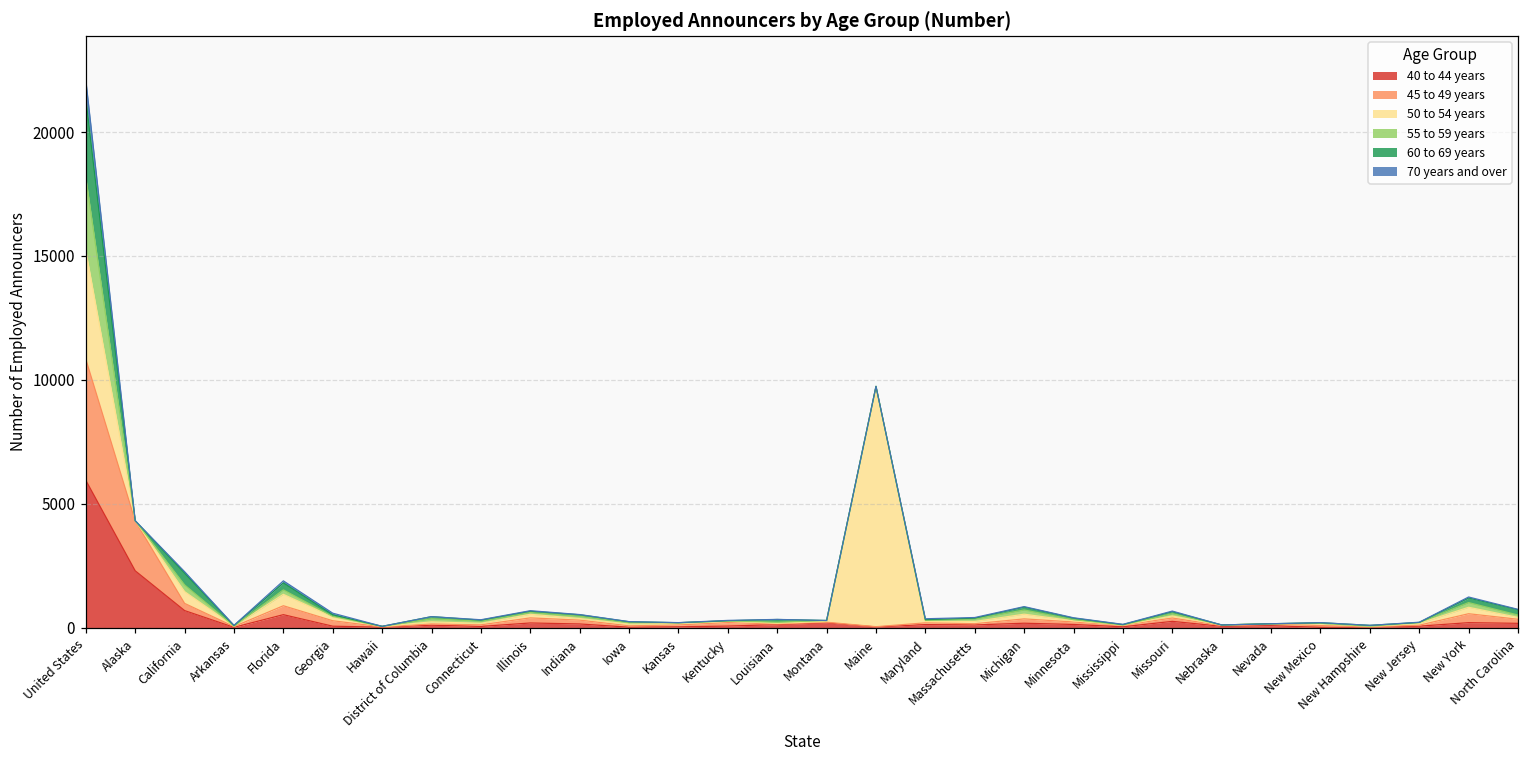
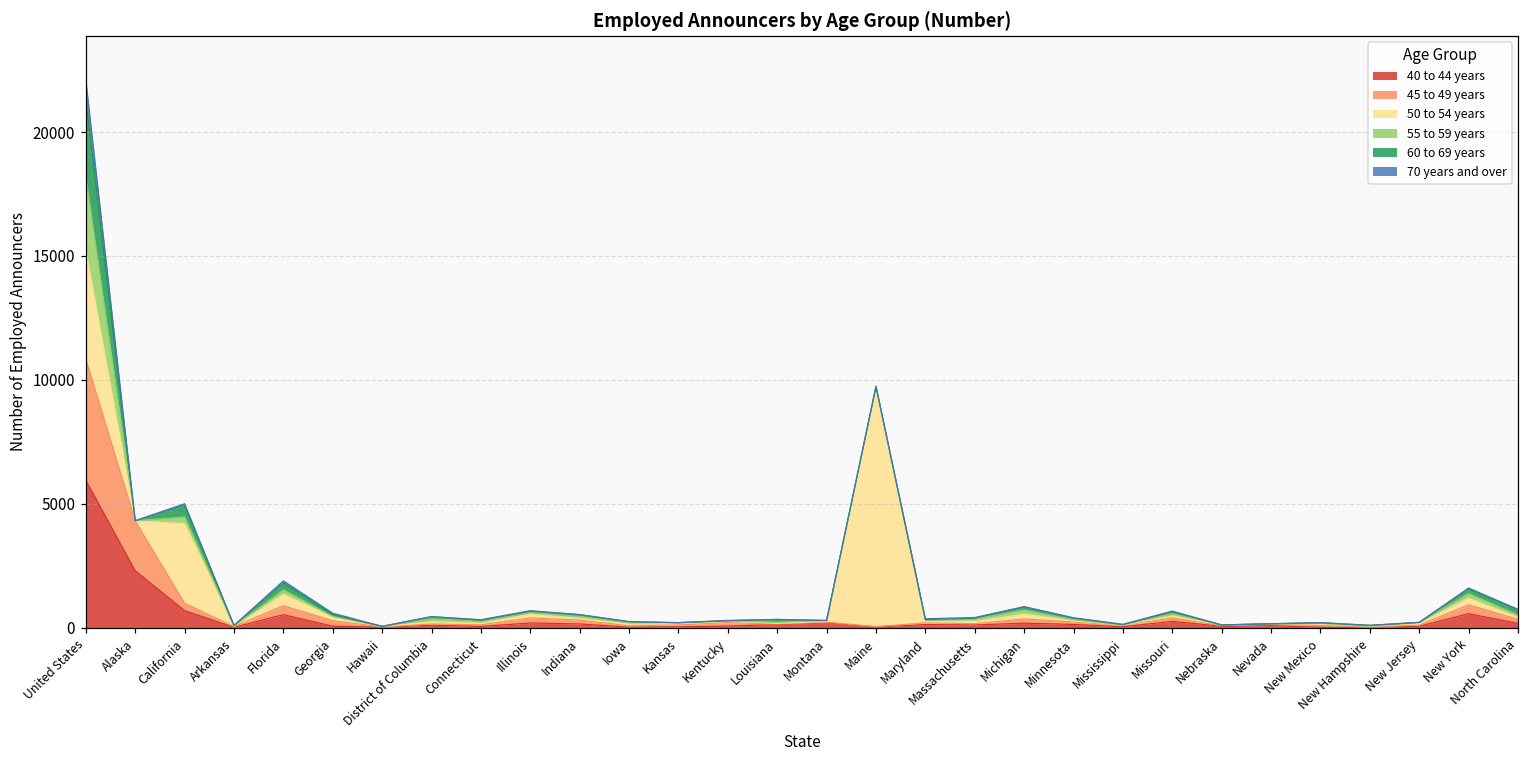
  {
    "40 to 44 years": {
      "United States": 6000,
      "Alaska": 2300,
      "California": 700,
      "Florida": 500,
      "Georgia": 100,
      "Illinois": 200,
      "Indiana": 200,
      "Kentucky": 100,
      "Michigan": 200,
      "Missouri": 300,
-     "New York": 200,
+     "New York": 600,
      "North Carolina": 200
    },
    "45 to 49 years": {
      "United States": 4900,
      "California": 300,
      "Florida": 400,
      "Georgia": 200,
      "Illinois": 200,
      "Michigan": 200,
      "New York": 400
    },
    "50 to 54 years": {
      "United States": 4400,
-     "California": 500,
+     "California": 3200,
      "Florida": 500,
      "Michigan": 200,
      "New York": 300
    },
    "55 to 59 years": {
      "United States": 3000,
      "California": 300,
      "Florida": 200,
      "Michigan": 200,
      "New York": 200
    },
    "60 to 69 years": {
      "United States": 3200
    },
    "70 years and over": {
      "United States": 800
    }
  }
